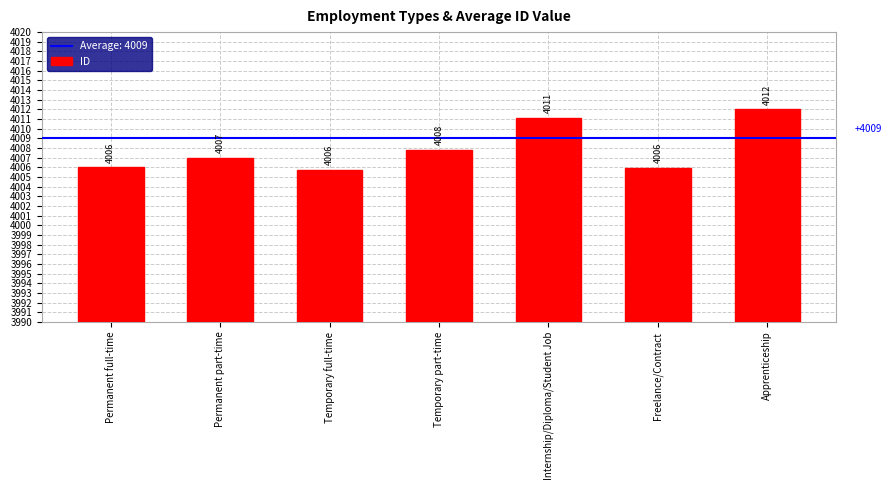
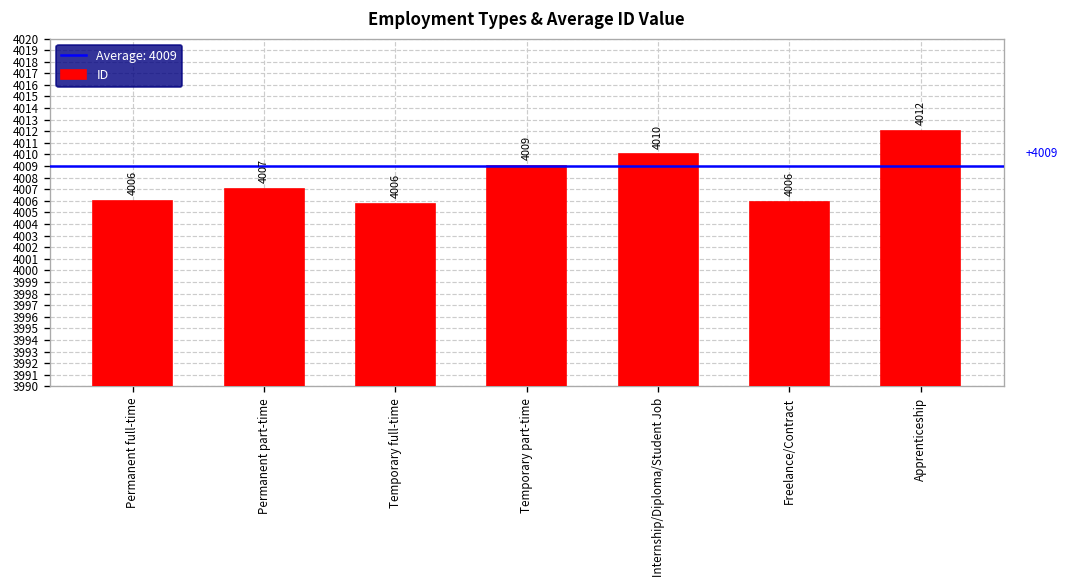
  {
    "Permanent full-time": 4006,
    "Permanent part-time": 4007,
    "Temporary full-time": 4006,
-   "Temporary part-time": 4008,
-   "Internship/Diploma/Student Job": 4011,
+   "Temporary part-time": 4009,
+   "Internship/Diploma/Student Job": 4010,
    "Freelance/Contract": 4006,
    "Apprenticeship": 4012
  }
